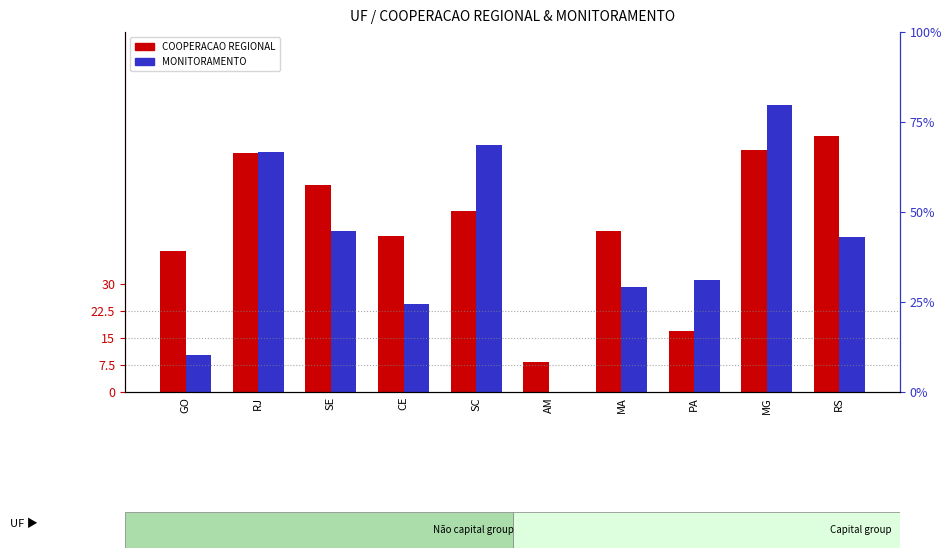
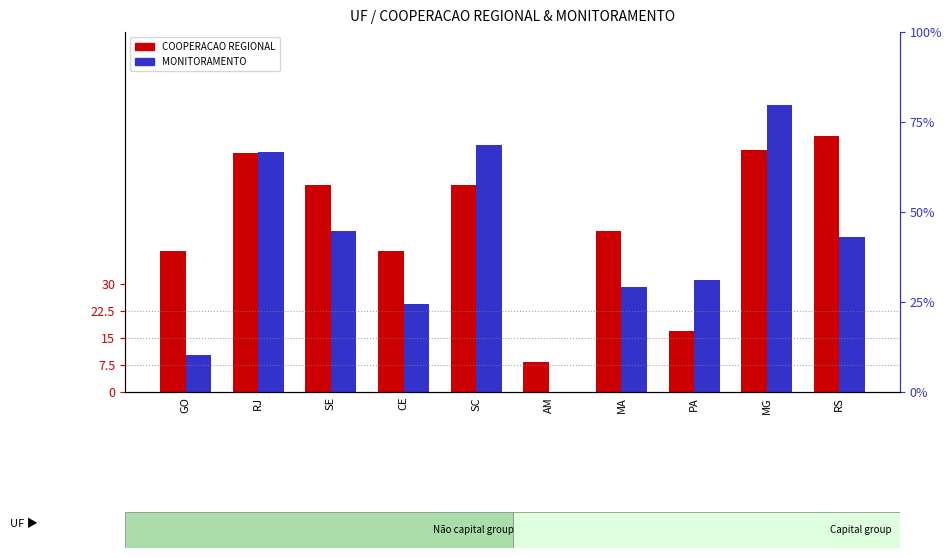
  {
    "COOPERACAO REGIONAL": {
      "GO": 39,
      "RJ": 67,
      "SE": 58,
-     "CE": 43,
-     "SC": 50,
+     "CE": 39,
+     "SC": 58,
      "AM": 8,
      "MA": 45,
      "PA": 17,
      "MG": 67,
      "RS": 71
    },
    "MONITORAMENTO": {
      "GO": 10,
      "RJ": 67,
      "SE": 45,
      "CE": 25,
      "SC": 69,
      "AM": 0,
      "MA": 29,
      "PA": 31,
      "MG": 80,
      "RS": 43
    }
  }
